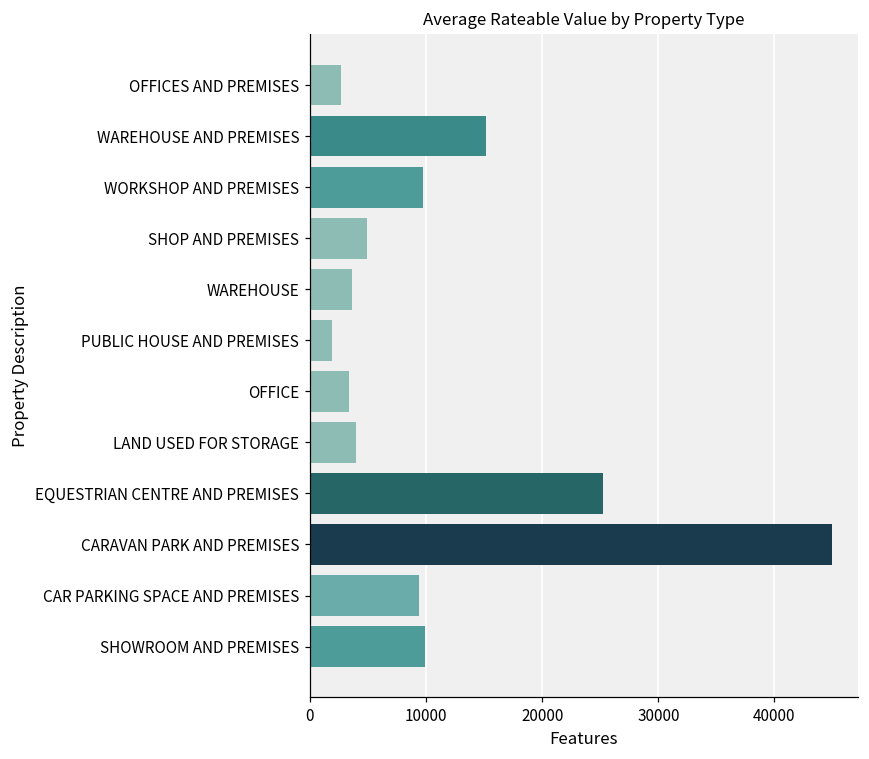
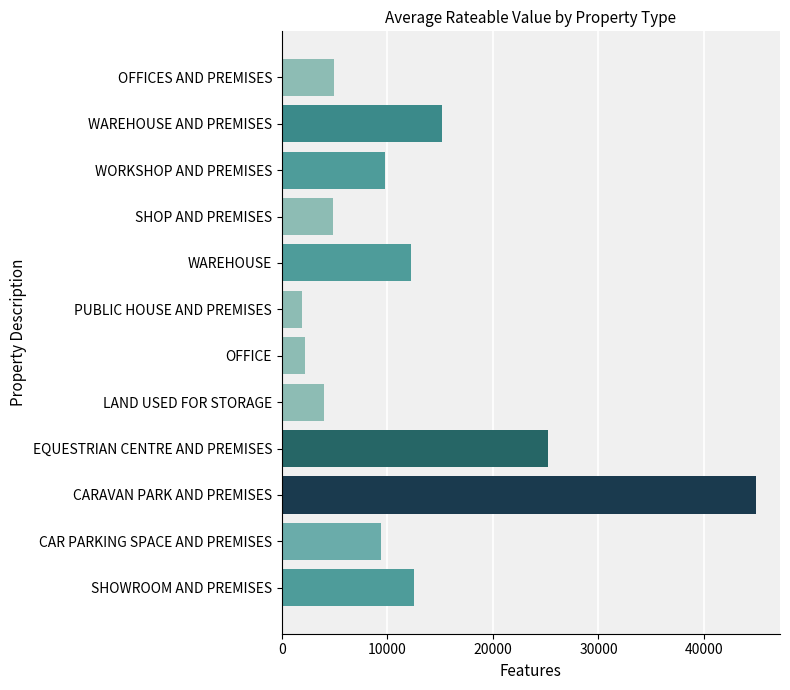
  {
-   "OFFICES AND PREMISES": 2600,
+   "OFFICES AND PREMISES": 5000,
    "WAREHOUSE AND PREMISES": 15200,
    "WORKSHOP AND PREMISES": 9800,
    "SHOP AND PREMISES": 4900,
-   "WAREHOUSE": 3600,
+   "WAREHOUSE": 12300,
    "PUBLIC HOUSE AND PREMISES": 1900,
-   "OFFICE": 3300,
+   "OFFICE": 2200,
    "LAND USED FOR STORAGE": 4000,
    "EQUESTRIAN CENTRE AND PREMISES": 25300,
    "CARAVAN PARK AND PREMISES": 45000,
    "CAR PARKING SPACE AND PREMISES": 9400,
-   "SHOWROOM AND PREMISES": 9900
+   "SHOWROOM AND PREMISES": 12500
  }
